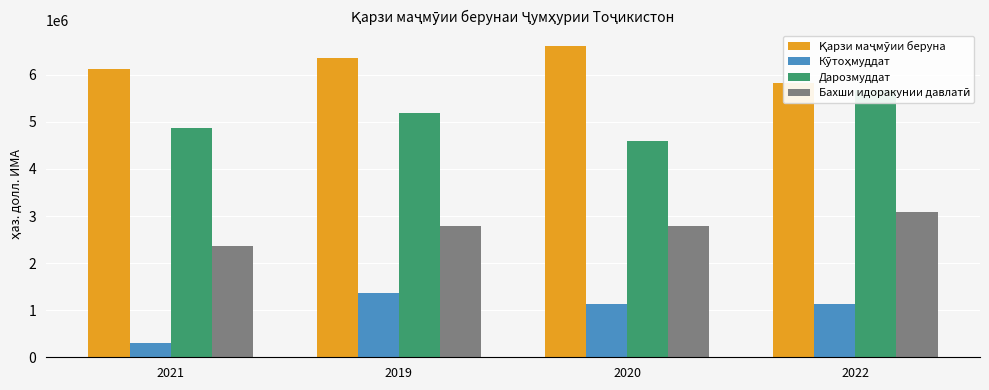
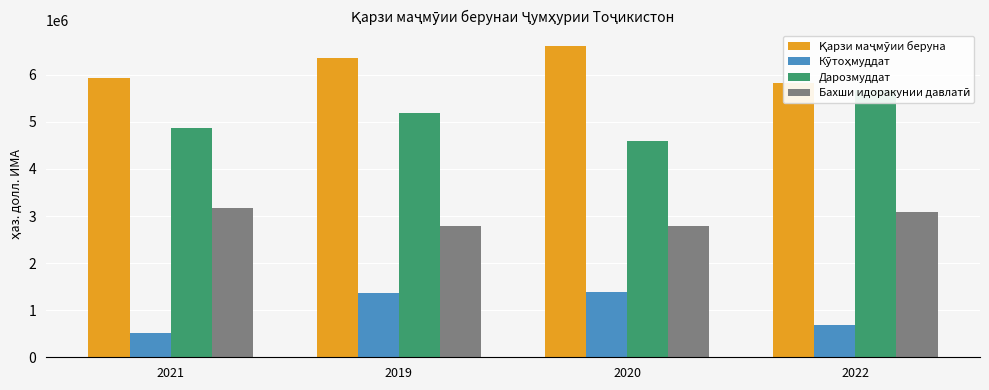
  {
    "Қарзи маҷмӯии беруна": {
-     "2021": 6100000,
+     "2021": 5900000,
      "2019": 6400000,
      "2020": 6600000
    },
    "Кӯтоҳмуддат": {
-     "2021": 300000,
+     "2021": 500000,
      "2019": 1400000,
-     "2020": 1100000,
-     "2022": 1100000
+     "2020": 1400000,
+     "2022": 700000
    },
    "Дарозмуддат": {
      "2021": 4900000,
      "2019": 5200000,
      "2020": 4600000
    },
    "Бахши идоракунии давлатӣ": {
-     "2021": 2400000,
+     "2021": 3200000,
      "2019": 2800000,
      "2020": 2800000,
      "2022": 3100000
    }
  }
